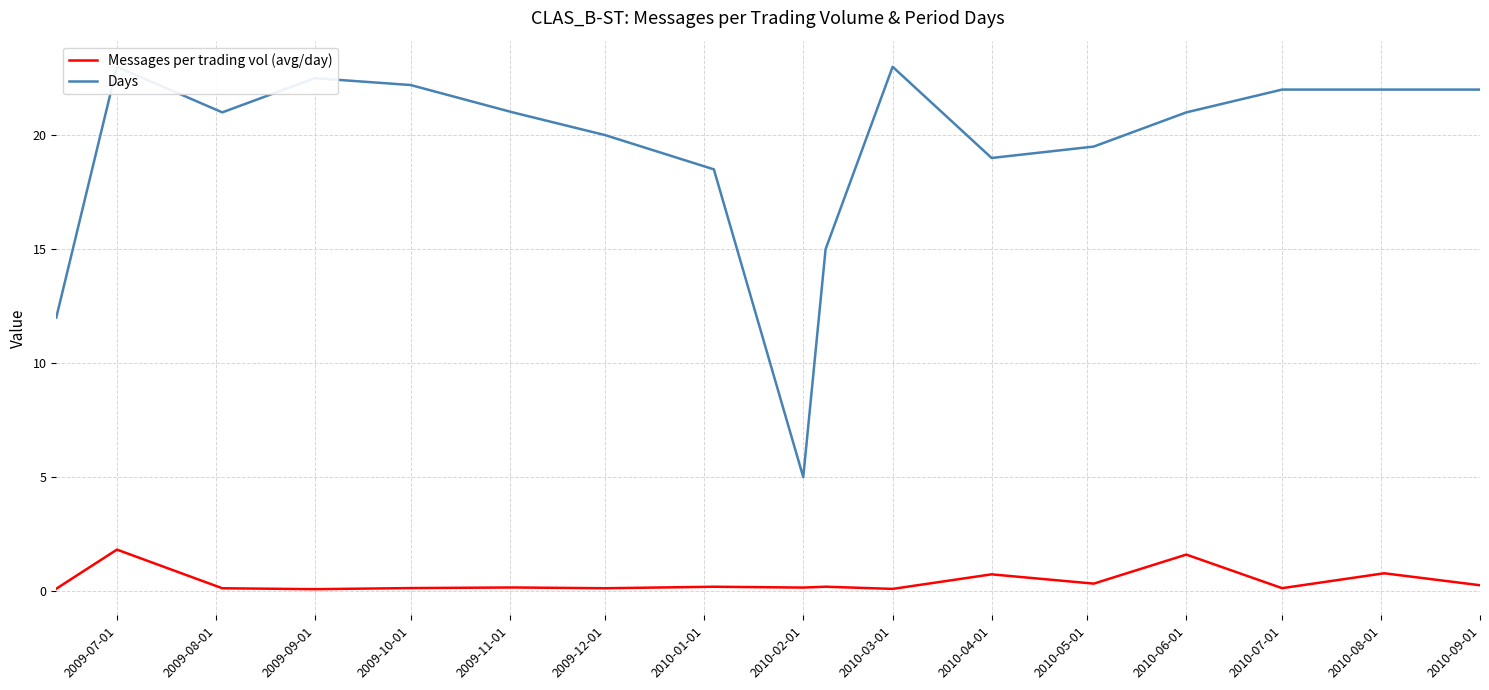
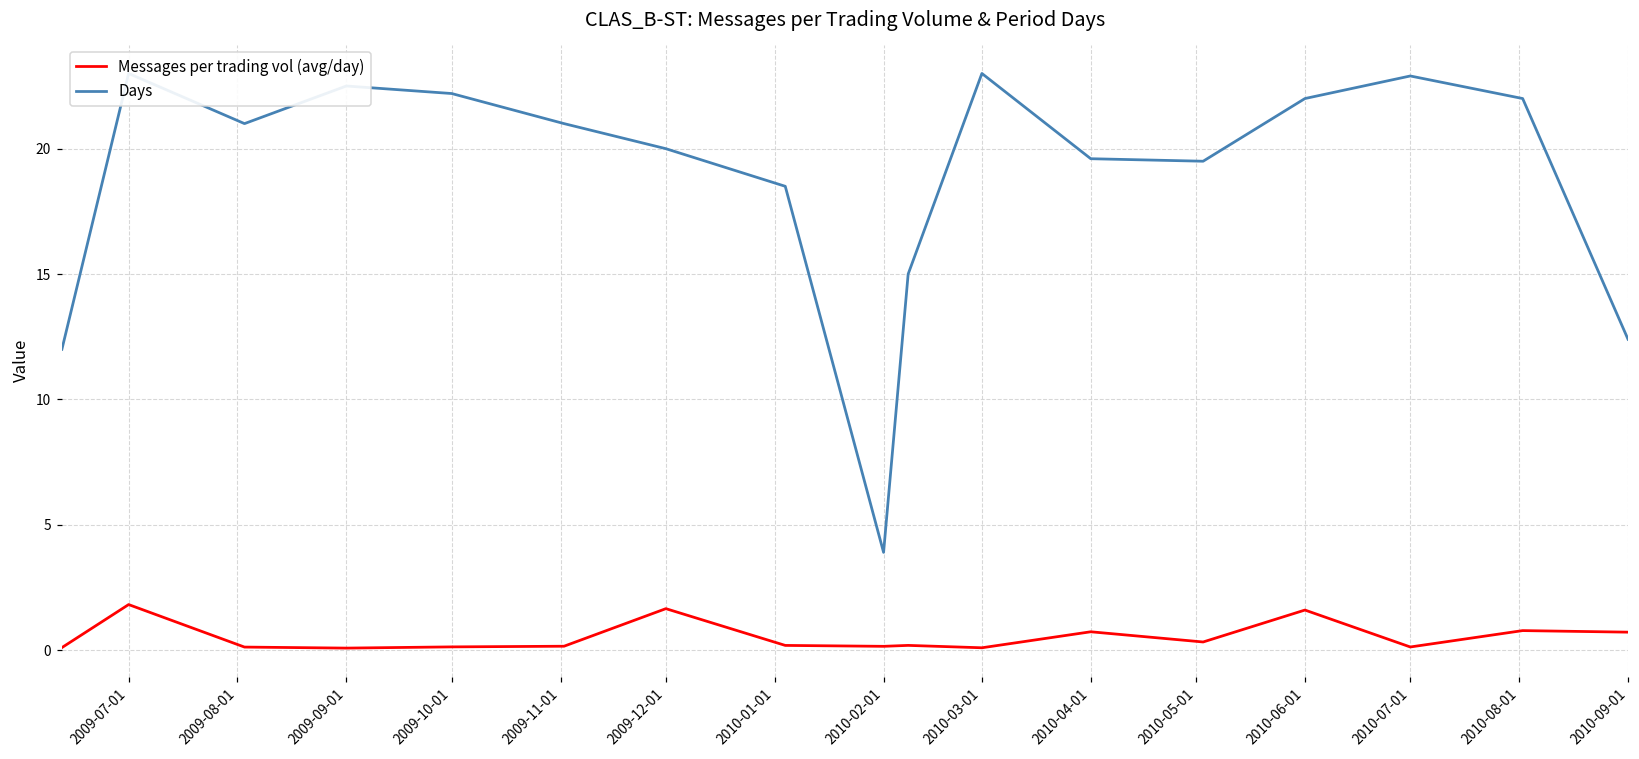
  {
    "Messages per trading vol (avg/day)": {
      "2009-07-01": 1.8,
      "2009-09-01": 0.1,
      "2009-10-01": 0.1,
-     "2009-12-01": 0.1,
+     "2009-12-01": 1.7,
      "2010-02-01": 0.2,
      "2010-03-01": 0.1,
      "2010-04-01": 0.7,
      "2010-06-01": 1.6,
      "2010-07-01": 0.1,
-     "2010-09-01": 0.3
+     "2010-09-01": 0.7
    },
    "Days": {
      "2009-10-01": 22.2,
      "2009-12-01": 20.0,
-     "2010-02-01": 5.0,
+     "2010-02-01": 3.9,
      "2010-03-01": 23.0,
-     "2010-04-01": 19.0,
-     "2010-06-01": 21,
-     "2010-07-01": 22.0,
-     "2010-09-01": 22.0
+     "2010-04-01": 19.6,
+     "2010-06-01": 22,
+     "2010-07-01": 22.9,
+     "2010-09-01": 12.4
    }
  }
